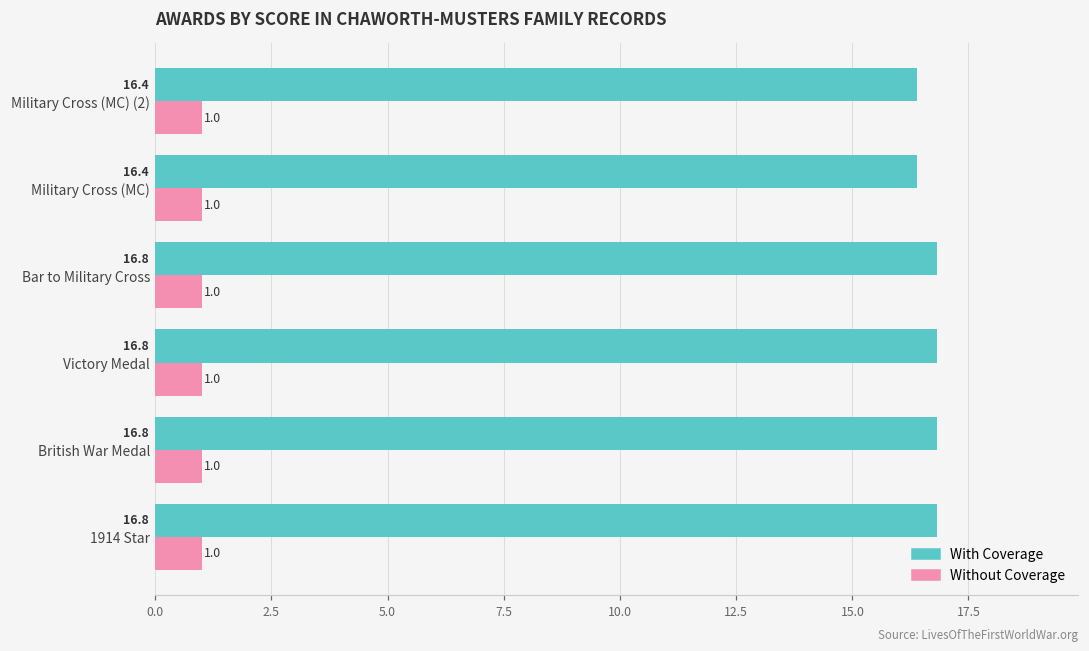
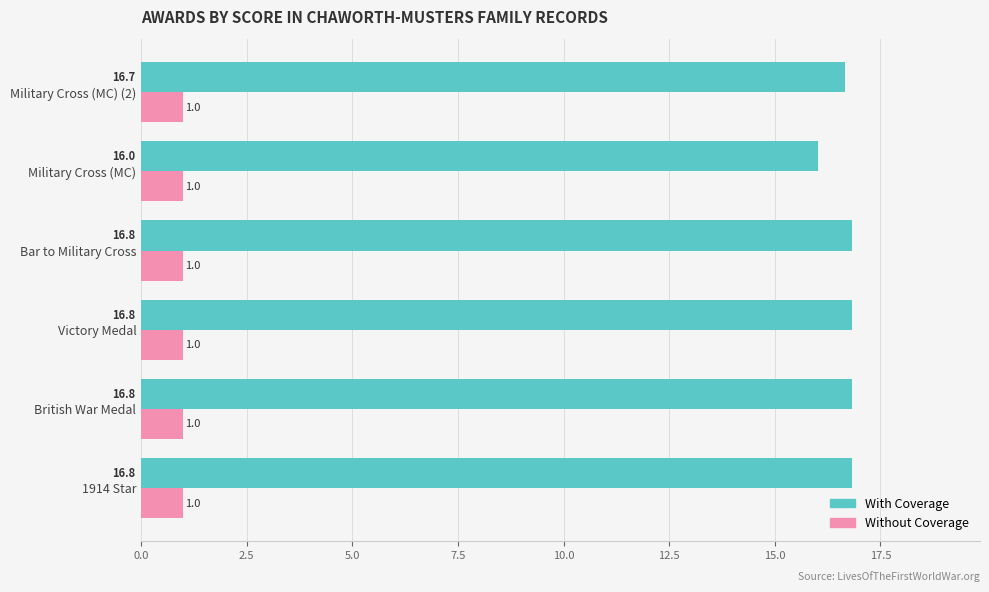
  {
    "With Coverage": {
-     "Military Cross (MC) (2)": 16.4,
-     "Military Cross (MC)": 16.4
+     "Military Cross (MC) (2)": 16.7,
+     "Military Cross (MC)": 16.0
    },
    "Without Coverage": {
      "Military Cross (MC) (2)": 1.0,
      "Military Cross (MC)": 1.0,
      "Bar to Military Cross": 1.0,
      "Victory Medal": 1.0,
      "British War Medal": 1.0,
      "1914 Star": 1.0
    }
  }
